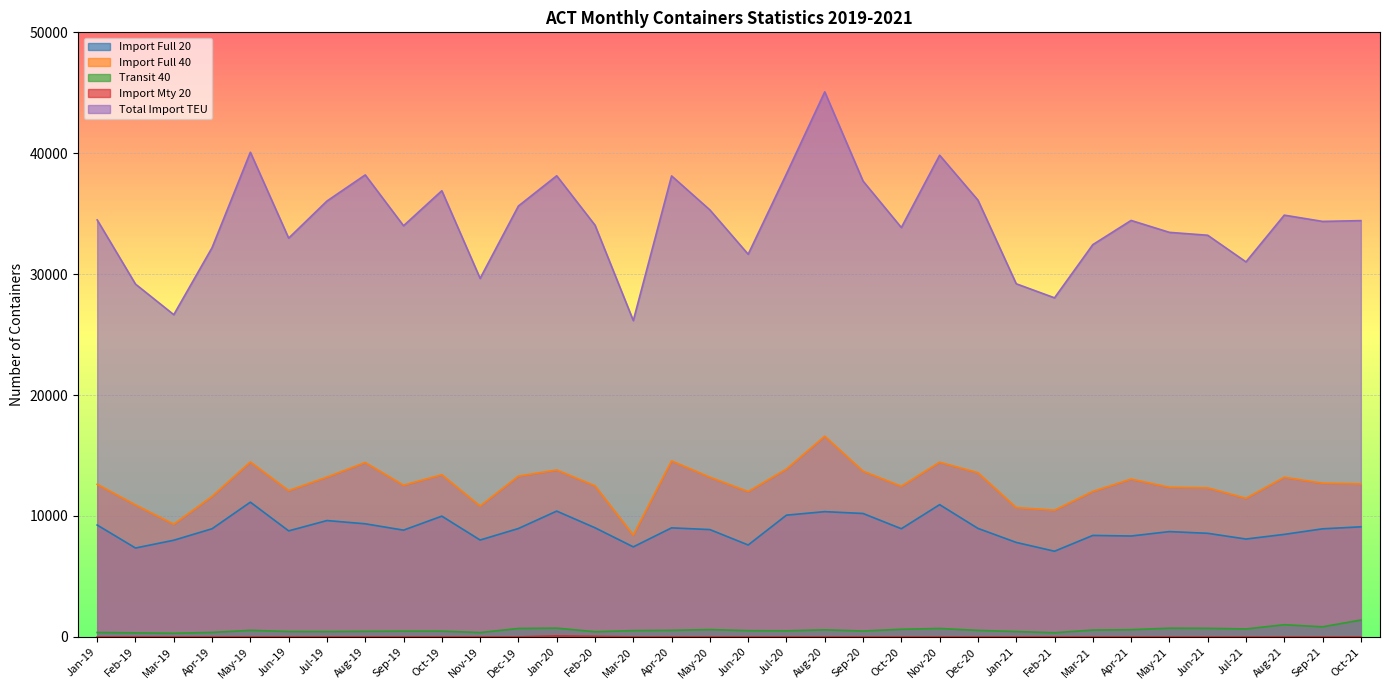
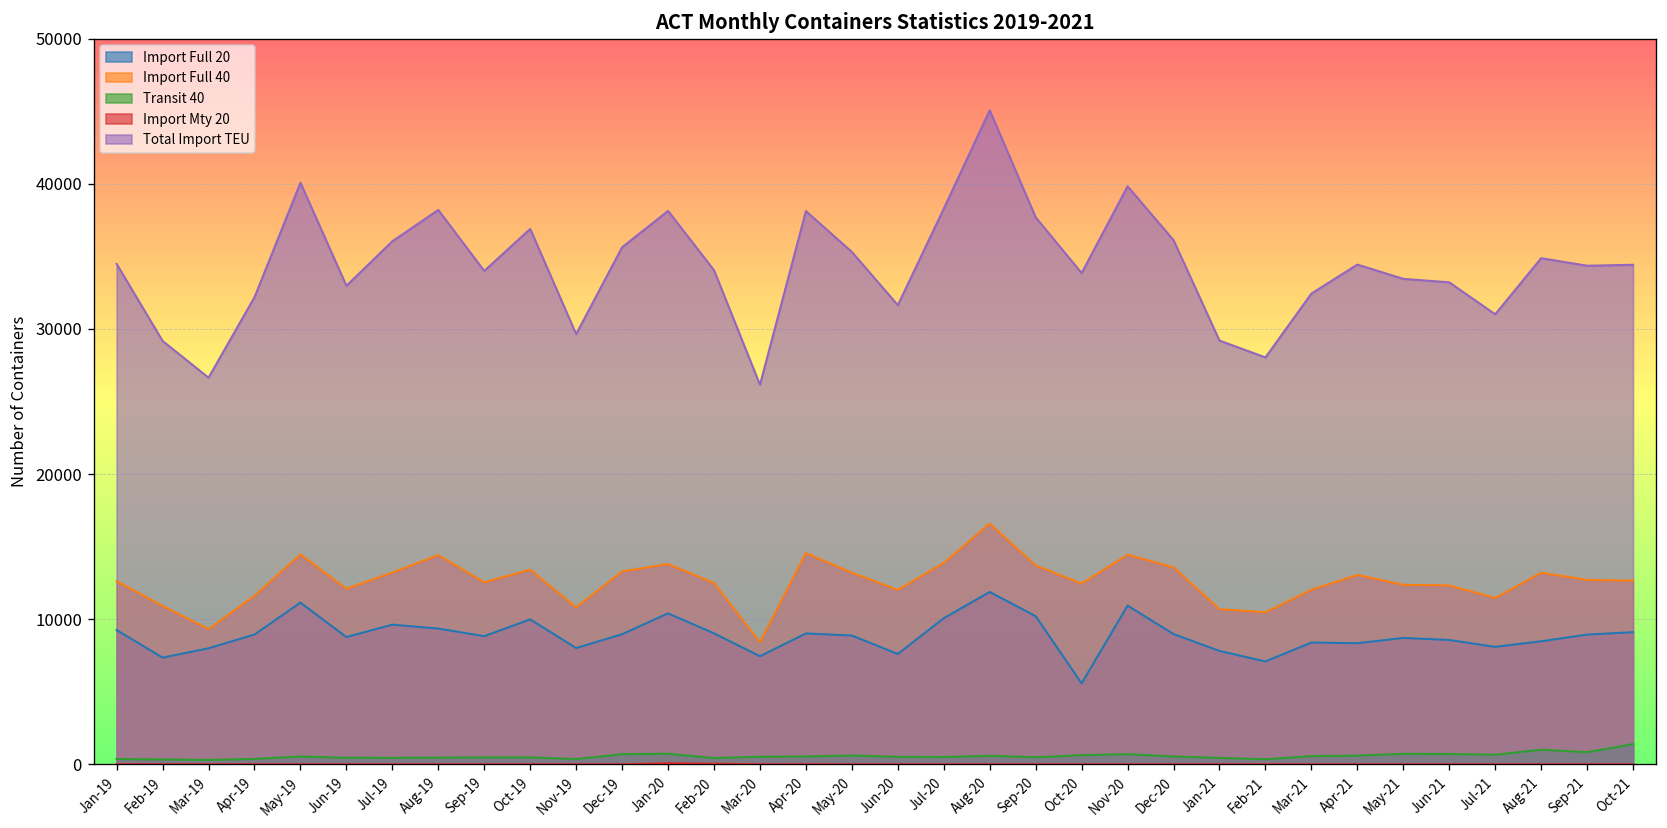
  {
    "Import Full 20": {
      "Jan-19": 9300,
      "Feb-19": 7300,
      "Mar-19": 8000,
      "Apr-19": 8900,
      "May-19": 11100,
      "Jun-19": 8800,
      "Jul-19": 9600,
      "Aug-19": 9400,
      "Sep-19": 8800,
      "Oct-19": 10000,
      "Nov-19": 8000,
      "Dec-19": 9000,
      "Jan-20": 10400,
      "Feb-20": 9000,
      "Mar-20": 7400,
      "Apr-20": 9000,
      "May-20": 8900,
      "Jun-20": 7600,
      "Jul-20": 10100,
-     "Aug-20": 10400,
+     "Aug-20": 11900,
      "Sep-20": 10200,
-     "Oct-20": 8900,
+     "Oct-20": 5600,
      "Nov-20": 10900,
      "Dec-20": 9000,
      "Jan-21": 7800,
      "Feb-21": 7100,
      "Mar-21": 8400,
      "Apr-21": 8300,
      "May-21": 8700,
      "Jun-21": 8600,
      "Jul-21": 8100,
      "Aug-21": 8500,
      "Sep-21": 8900,
      "Oct-21": 9100
    },
    "Import Full 40": {
      "Jan-19": 12600,
      "Feb-19": 10900,
      "Mar-19": 9300,
      "Apr-19": 11600,
      "May-19": 14500,
      "Jun-19": 12100,
      "Jul-19": 13200,
      "Aug-19": 14400,
      "Sep-19": 12500,
      "Oct-19": 13400,
      "Nov-19": 10800,
      "Dec-19": 13300,
      "Jan-20": 13800,
      "Feb-20": 12500,
      "Mar-20": 8400,
      "Apr-20": 14600,
      "May-20": 13200,
      "Jun-20": 12000,
      "Jul-20": 13900,
      "Aug-20": 16600,
      "Sep-20": 13700,
      "Oct-20": 12500,
      "Nov-20": 14400,
      "Dec-20": 13600,
      "Jan-21": 10700,
      "Feb-21": 10500,
      "Mar-21": 12000,
      "Apr-21": 13100,
      "May-21": 12400,
      "Jun-21": 12300,
      "Jul-21": 11500,
      "Aug-21": 13200,
      "Sep-21": 12700,
      "Oct-21": 12700
    },
    "Transit 40": {
      "Jan-19": 400,
      "Feb-19": 300,
      "Mar-19": 300,
      "Apr-19": 400,
      "May-19": 500,
      "Jun-19": 400,
      "Jul-19": 400,
      "Aug-19": 500,
      "Sep-19": 500,
      "Oct-19": 500,
      "Nov-19": 400,
      "Dec-19": 700,
      "Jan-20": 700,
      "Feb-20": 400,
      "Mar-20": 500,
      "Apr-20": 500,
      "May-20": 600,
      "Jun-20": 500,
      "Jul-20": 500,
      "Aug-20": 600,
      "Sep-20": 500,
      "Oct-20": 600,
      "Nov-20": 700,
      "Dec-20": 500,
      "Jan-21": 400,
      "Feb-21": 300,
      "Mar-21": 600,
      "Apr-21": 600,
      "May-21": 700,
      "Jun-21": 700,
      "Jul-21": 700,
      "Aug-21": 1000,
      "Sep-21": 800,
      "Oct-21": 1400
    },
    "Import Mty 20": {
      "Jan-19": 0,
      "Feb-19": 0,
      "Mar-19": 0,
      "Apr-19": 0,
      "May-19": 0,
      "Jun-19": 0,
      "Jul-19": 0,
      "Aug-19": 0,
      "Sep-19": 0,
      "Oct-19": 0,
      "Nov-19": 0,
      "Dec-19": 0,
      "Jan-20": 100,
      "Feb-20": 0,
      "Mar-20": 0,
      "Apr-20": 0,
      "May-20": 0,
      "Jun-20": 0,
      "Jul-20": 0,
      "Aug-20": 0,
      "Sep-20": 0,
      "Oct-20": 0,
      "Nov-20": 0,
      "Dec-20": 0,
      "Jan-21": 0,
      "Feb-21": 0,
      "Mar-21": 0,
      "Apr-21": 0,
      "May-21": 0,
      "Jun-21": 0,
      "Jul-21": 0,
      "Aug-21": 0,
      "Sep-21": 0,
      "Oct-21": 0
    },
    "Total Import TEU": {
      "Jan-19": 34500,
      "Feb-19": 29200,
      "Mar-19": 26600,
      "Apr-19": 32200,
      "May-19": 40100,
      "Jun-19": 33000,
      "Jul-19": 36000,
      "Aug-19": 38200,
      "Sep-19": 34000,
      "Oct-19": 36900,
      "Nov-19": 29600,
      "Dec-19": 35600,
      "Jan-20": 38100,
      "Feb-20": 34100,
      "Mar-20": 26200,
      "Apr-20": 38100,
      "May-20": 35300,
      "Jun-20": 31600,
      "Jul-20": 38300,
      "Aug-20": 45100,
      "Sep-20": 37700,
      "Oct-20": 33900,
      "Nov-20": 39800,
      "Dec-20": 36100,
      "Jan-21": 29200,
      "Feb-21": 28000,
      "Mar-21": 32400,
      "Apr-21": 34400,
      "May-21": 33500,
      "Jun-21": 33200,
      "Jul-21": 31000,
      "Aug-21": 34900,
      "Sep-21": 34400,
      "Oct-21": 34400
    }
  }
